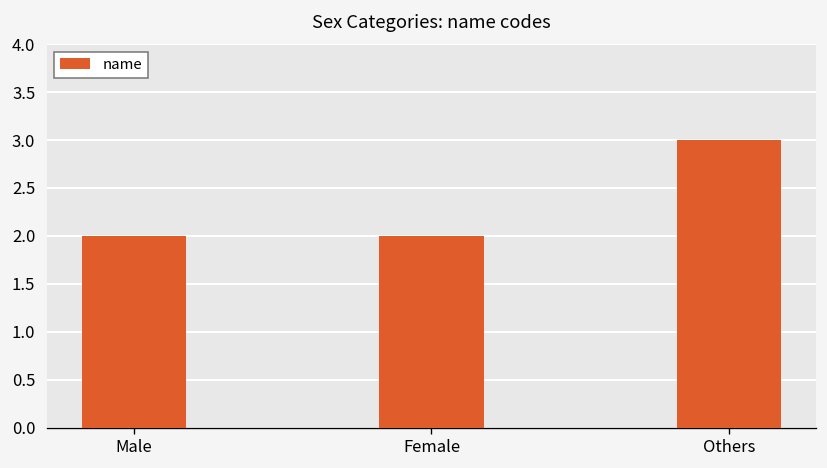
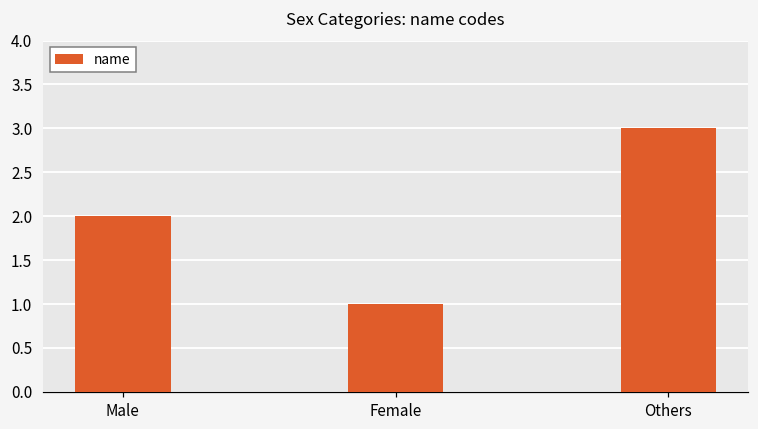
  {
    "Male": 2,
-   "Female": 2,
+   "Female": 1,
    "Others": 3
  }
